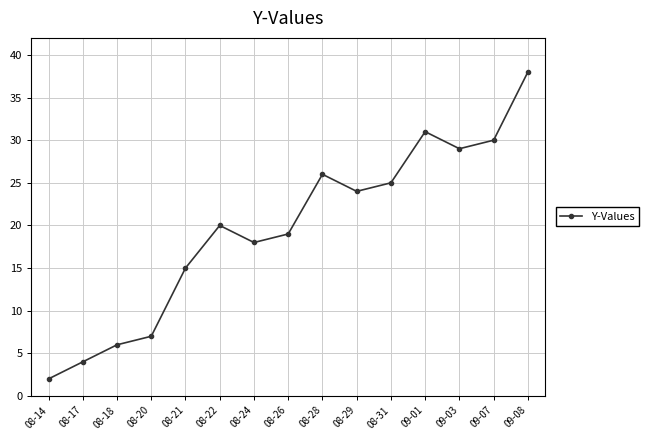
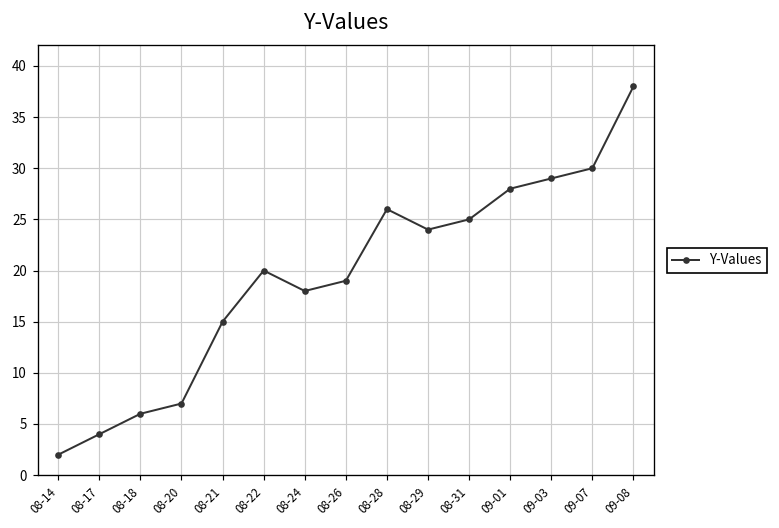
  {
    "08-14": 2,
    "08-17": 4,
    "08-18": 6,
    "08-20": 7,
    "08-21": 15,
    "08-22": 20,
    "08-24": 18,
    "08-26": 19,
    "08-28": 26,
    "08-29": 24,
    "08-31": 25,
-   "09-01": 31,
+   "09-01": 28,
    "09-03": 29,
    "09-07": 30,
    "09-08": 38
  }
